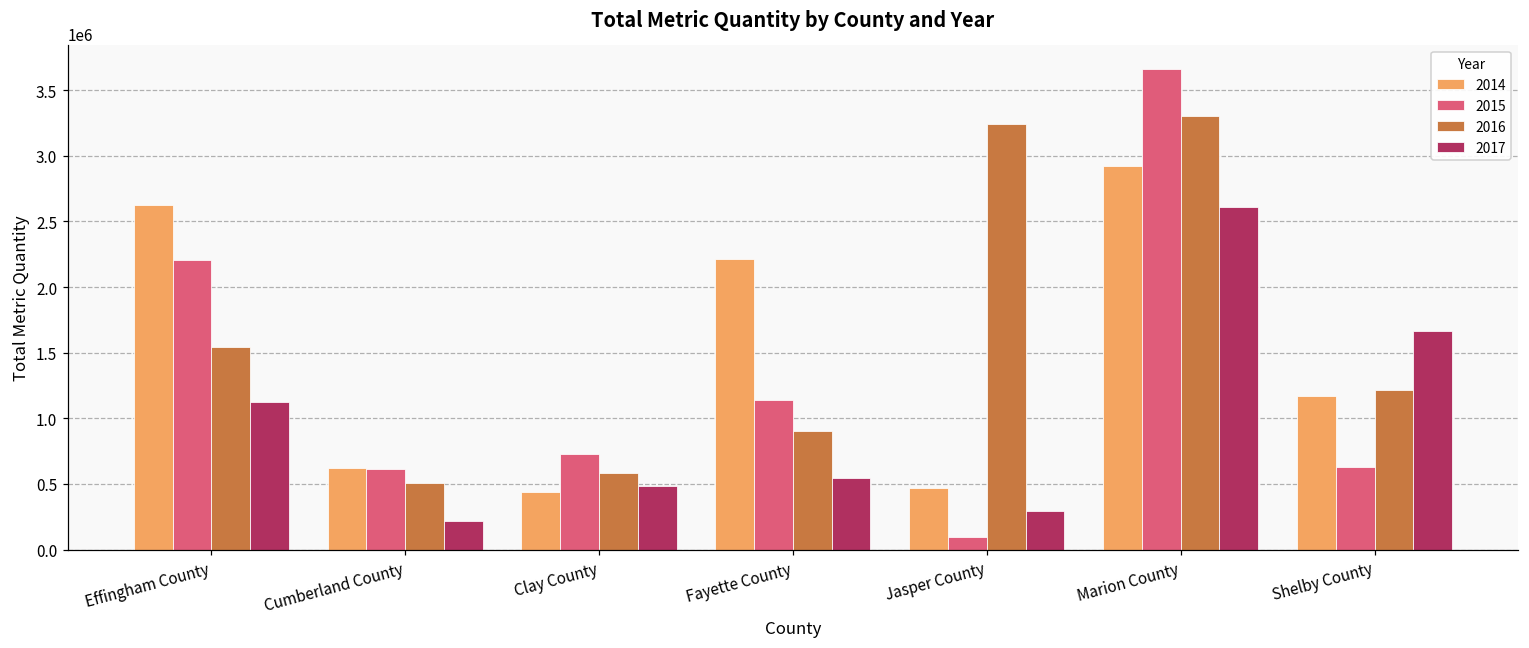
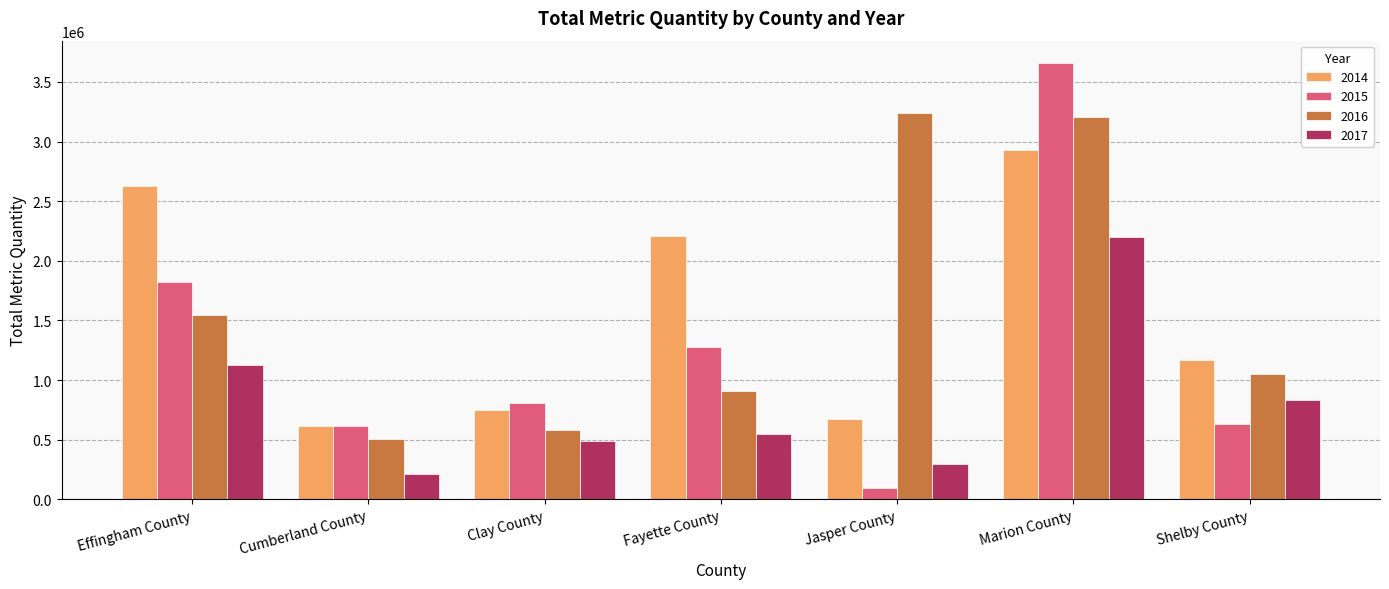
  {
    "2014": {
      "Effingham County": 2630000,
      "Cumberland County": 620000,
-     "Clay County": 440000,
+     "Clay County": 750000,
      "Fayette County": 2210000,
-     "Jasper County": 470000,
+     "Jasper County": 680000,
      "Marion County": 2930000,
      "Shelby County": 1170000
    },
    "2015": {
-     "Effingham County": 2200000,
+     "Effingham County": 1820000,
      "Cumberland County": 610000,
-     "Clay County": 730000,
-     "Fayette County": 1140000,
+     "Clay County": 810000,
+     "Fayette County": 1280000,
      "Jasper County": 100000,
      "Marion County": 3660000,
      "Shelby County": 630000
    },
    "2016": {
      "Effingham County": 1550000,
      "Cumberland County": 510000,
      "Clay County": 580000,
      "Fayette County": 910000,
      "Jasper County": 3240000,
-     "Marion County": 3300000,
-     "Shelby County": 1220000
+     "Marion County": 3200000,
+     "Shelby County": 1050000
    },
    "2017": {
      "Effingham County": 1120000,
      "Cumberland County": 220000,
      "Clay County": 490000,
      "Fayette County": 550000,
      "Jasper County": 300000,
-     "Marion County": 2610000,
-     "Shelby County": 1660000
+     "Marion County": 2200000,
+     "Shelby County": 830000
    }
  }
